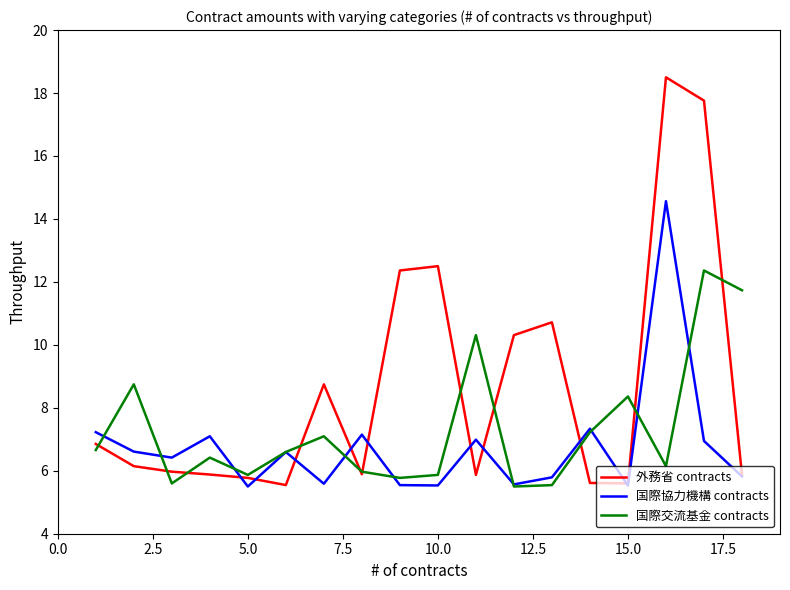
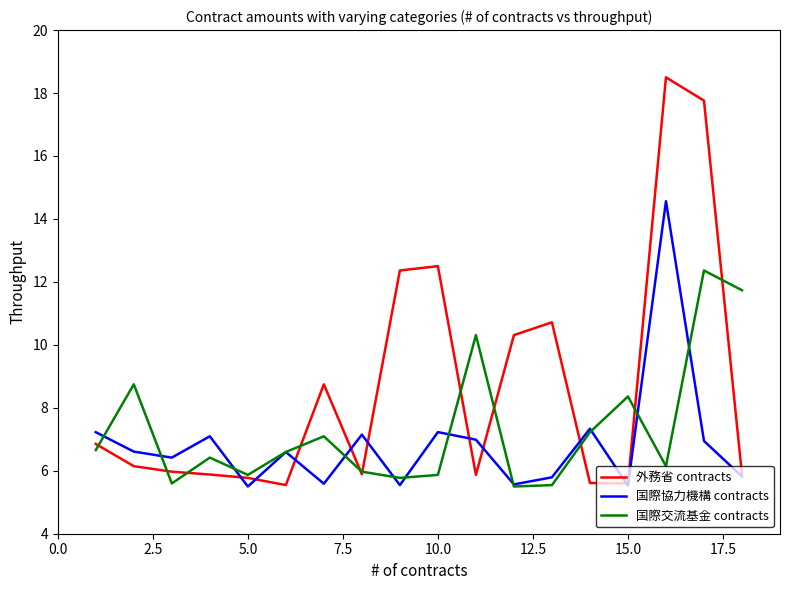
  {
    "外務省 contracts": {
      "5.0": 5.8,
      "10.0": 12.5
    },
    "国際協力機構 contracts": {
      "5.0": 5.5,
-     "10.0": 5.5
+     "10.0": 7.2
    },
    "国際交流基金 contracts": {
      "5.0": 5.9,
      "10.0": 5.9,
      "15.0": 8.4
    }
  }
